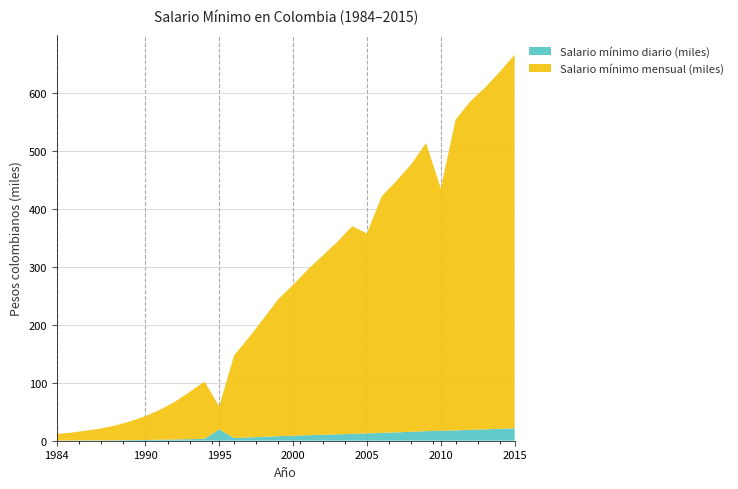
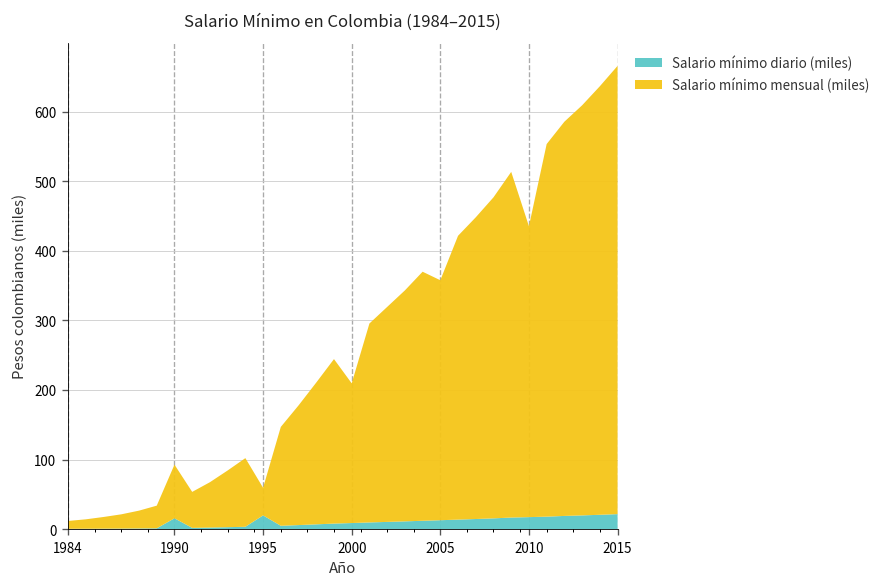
  {
    "Salario mínimo diario (miles)": {
-     "1990": 0,
+     "1990": 20,
      "1995": 20,
      "2000": 10,
      "2005": 10,
      "2010": 20,
      "2015": 20
    },
    "Salario mínimo mensual (miles)": {
      "1984": 10,
-     "1990": 40,
+     "1990": 80,
      "1995": 40,
-     "2000": 260,
+     "2000": 200,
      "2005": 340,
      "2010": 420,
      "2015": 640
    }
  }
